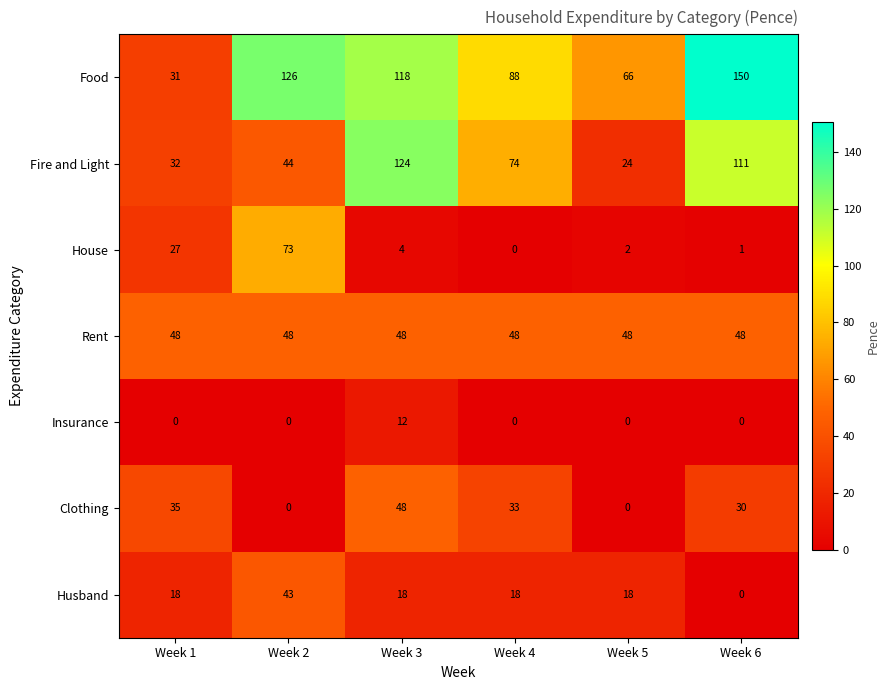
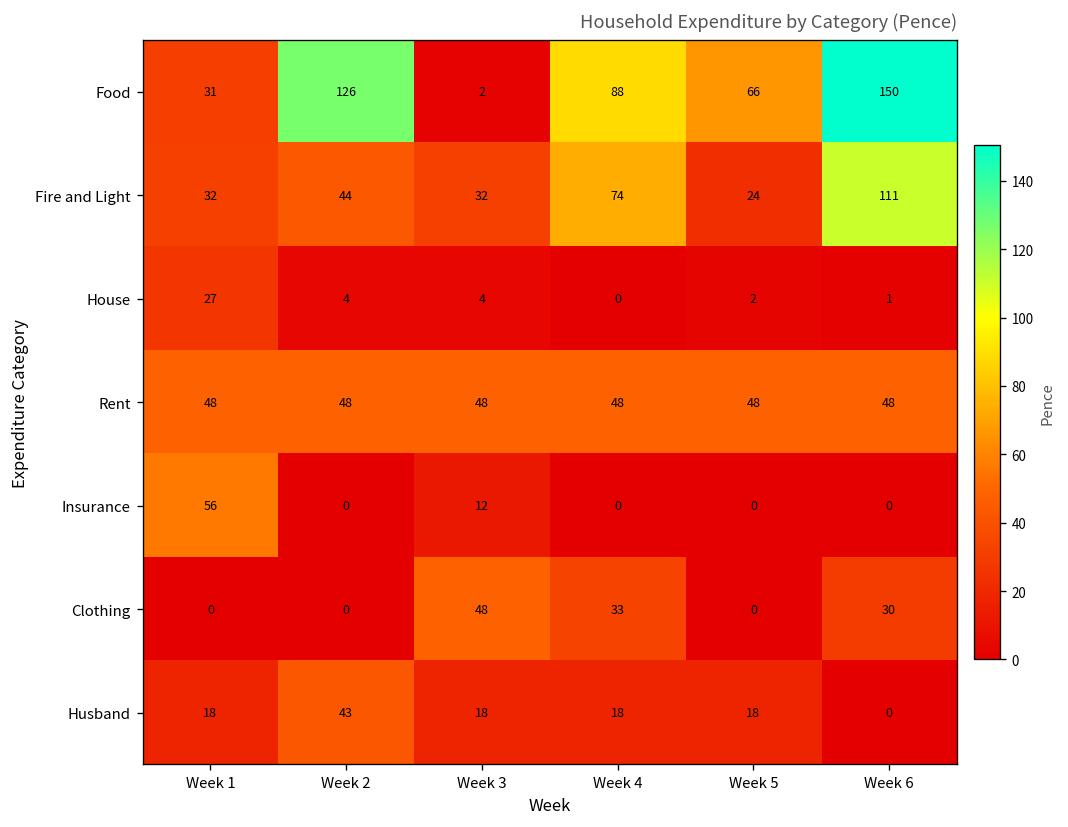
  {
    "Food": {
      "Week 1": 31,
      "Week 2": 126,
-     "Week 3": 118,
+     "Week 3": 2,
      "Week 4": 88,
      "Week 5": 66,
      "Week 6": 150
    },
    "Fire and Light": {
      "Week 1": 32,
      "Week 2": 44,
-     "Week 3": 124,
+     "Week 3": 32,
      "Week 4": 74,
      "Week 5": 24,
      "Week 6": 111
    },
    "House": {
      "Week 1": 27,
-     "Week 2": 73,
+     "Week 2": 4,
      "Week 3": 4,
      "Week 4": 0,
      "Week 5": 2,
      "Week 6": 1
    },
    "Rent": {
      "Week 1": 48,
      "Week 2": 48,
      "Week 3": 48,
      "Week 4": 48,
      "Week 5": 48,
      "Week 6": 48
    },
    "Insurance": {
-     "Week 1": 0,
+     "Week 1": 56,
      "Week 2": 0,
      "Week 3": 12,
      "Week 4": 0,
      "Week 5": 0,
      "Week 6": 0
    },
    "Clothing": {
-     "Week 1": 35,
+     "Week 1": 0,
      "Week 2": 0,
      "Week 3": 48,
      "Week 4": 33,
      "Week 5": 0,
      "Week 6": 30
    },
    "Husband": {
      "Week 1": 18,
      "Week 2": 43,
      "Week 3": 18,
      "Week 4": 18,
      "Week 5": 18,
      "Week 6": 0
    }
  }
